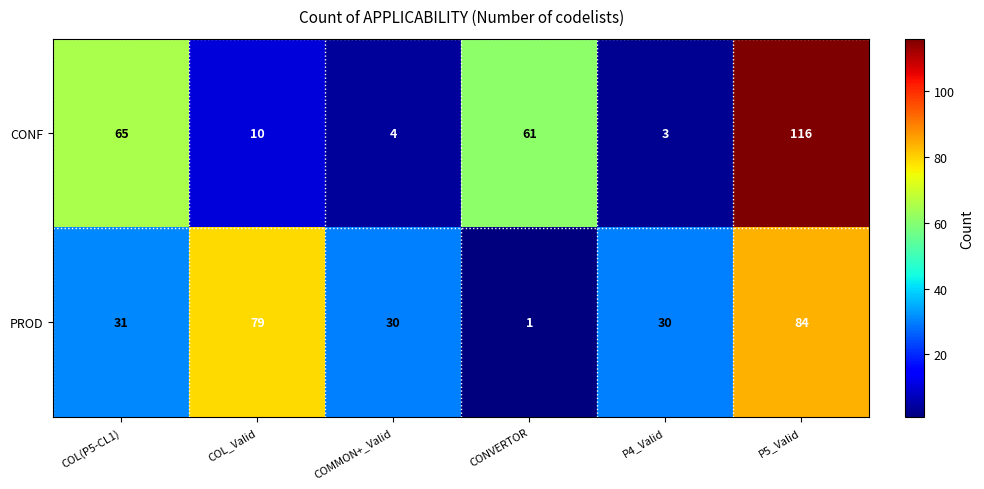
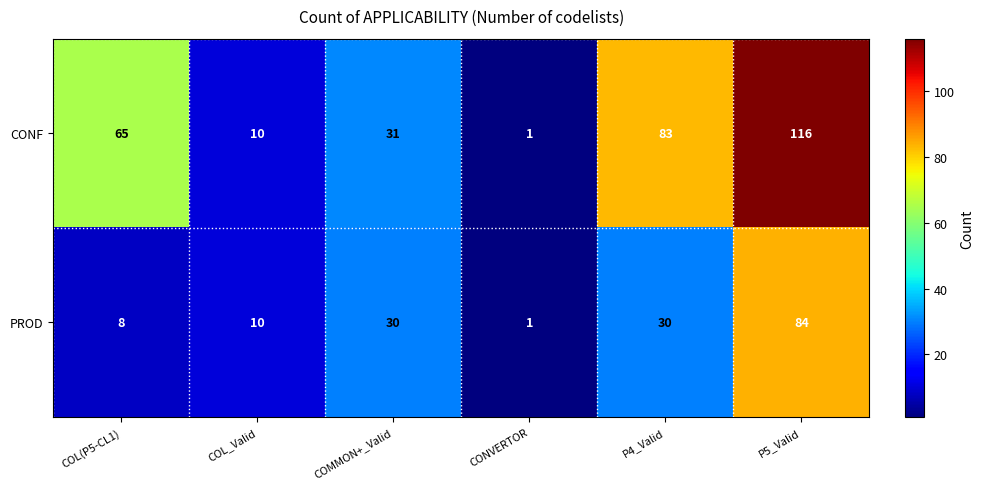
  {
    "CONF": {
      "COL(P5-CL1)": 65,
      "COL_Valid": 10,
-     "COMMON+_Valid": 4,
-     "CONVERTOR": 61,
-     "P4_Valid": 3,
+     "COMMON+_Valid": 31,
+     "CONVERTOR": 1,
+     "P4_Valid": 83,
      "P5_Valid": 116
    },
    "PROD": {
-     "COL(P5-CL1)": 31,
-     "COL_Valid": 79,
+     "COL(P5-CL1)": 8,
+     "COL_Valid": 10,
      "COMMON+_Valid": 30,
      "CONVERTOR": 1,
      "P4_Valid": 30,
      "P5_Valid": 84
    }
  }
